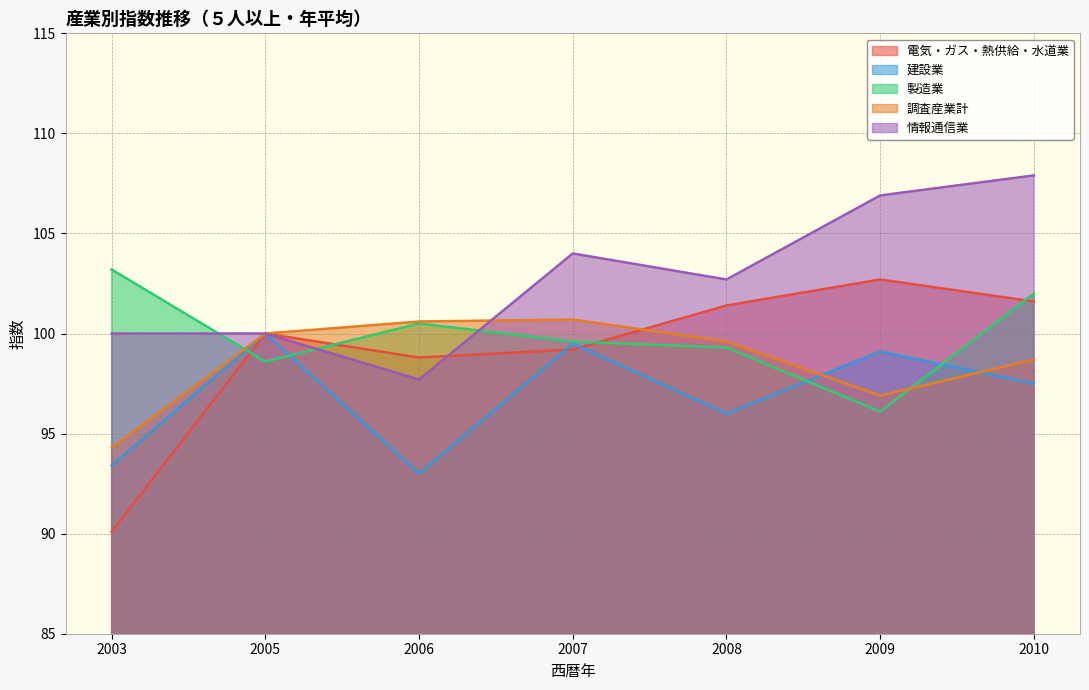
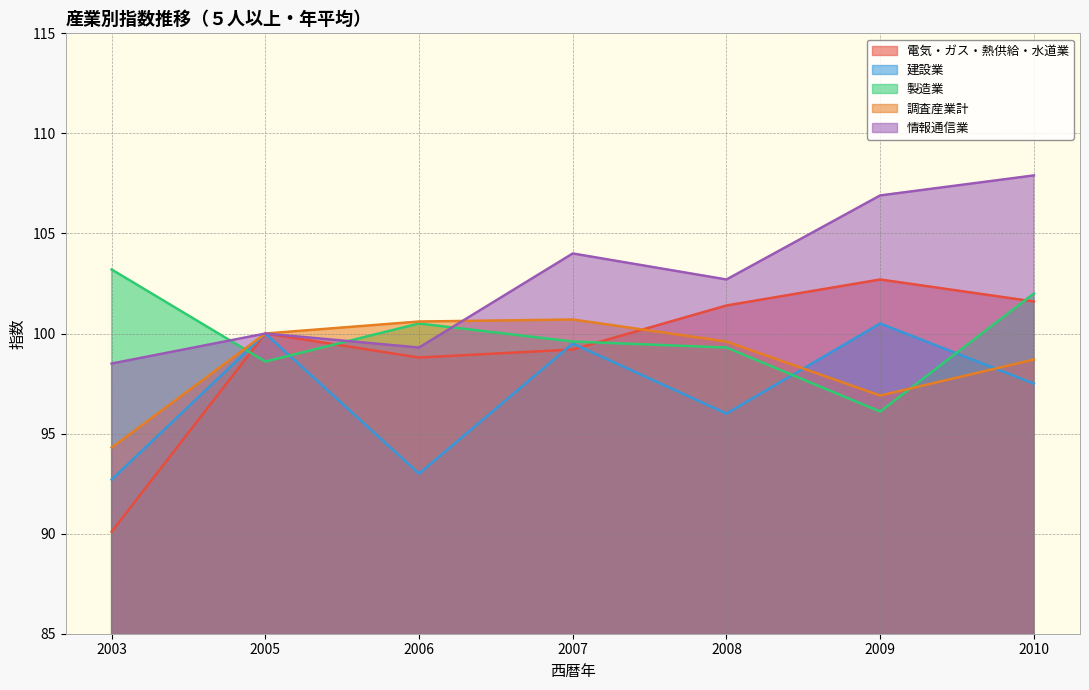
  {
    "建設業": {
-     "2003": 93.4,
+     "2003": 92.7,
      "2006": 93.0,
      "2008": 96.0,
-     "2009": 99.1,
+     "2009": 100.5,
      "2010": 97.5
    },
    "製造業": {
      "2003": 103.2,
      "2005": 98.6,
      "2008": 99.3,
      "2009": 96.1,
      "2010": 102.0
    },
    "情報通信業": {
-     "2003": 100.0,
-     "2006": 97.7,
+     "2003": 98.5,
+     "2006": 99.3,
      "2007": 104.0,
      "2008": 102.7,
      "2009": 106.9,
      "2010": 107.9
    }
  }
